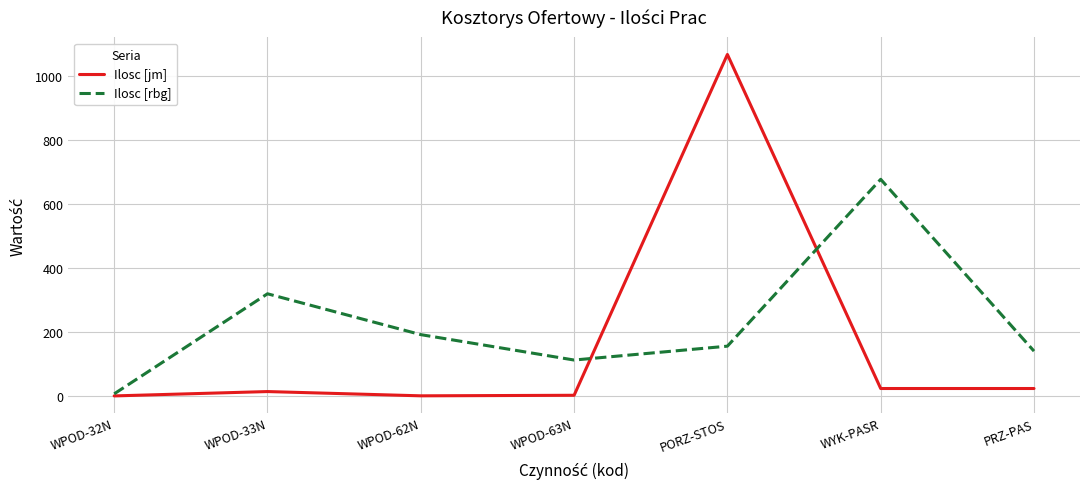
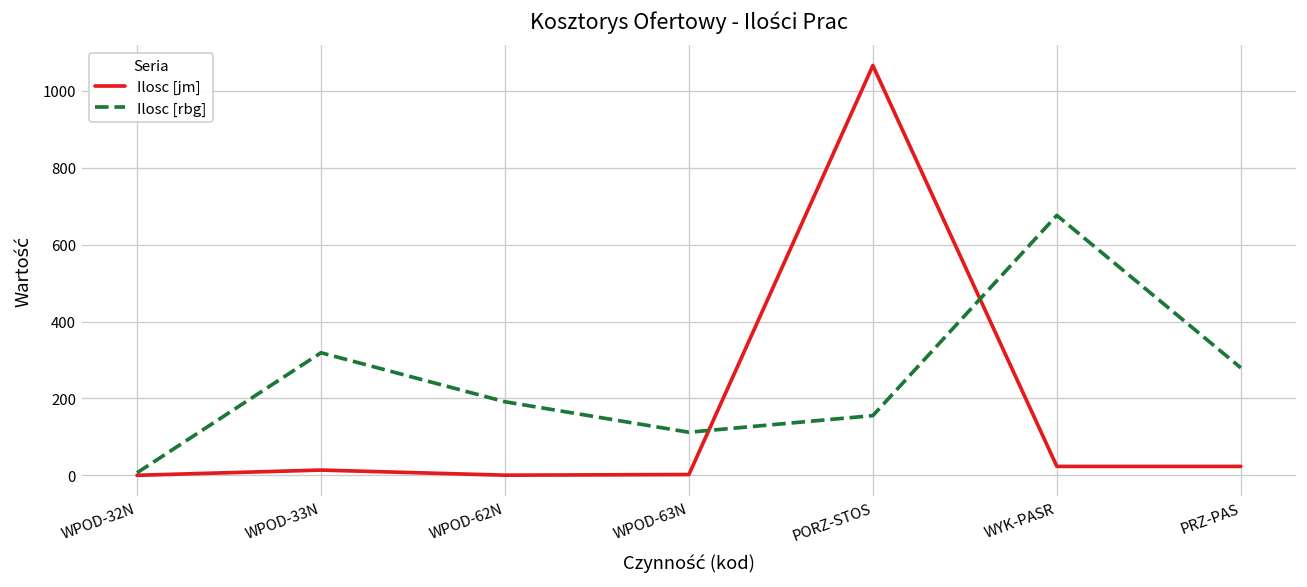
  {
    "Ilosc [jm]": {
      "WPOD-33N": 10,
      "WPOD-62N": 0,
      "WPOD-63N": 0,
      "PORZ-STOS": 1070,
      "WYK-PASR": 20,
      "PRZ-PAS": 20
    },
    "Ilosc [rbg]": {
      "WPOD-33N": 320,
      "WPOD-62N": 190,
      "WPOD-63N": 110,
      "PORZ-STOS": 160,
      "WYK-PASR": 680,
-     "PRZ-PAS": 140
+     "PRZ-PAS": 280
    }
  }
